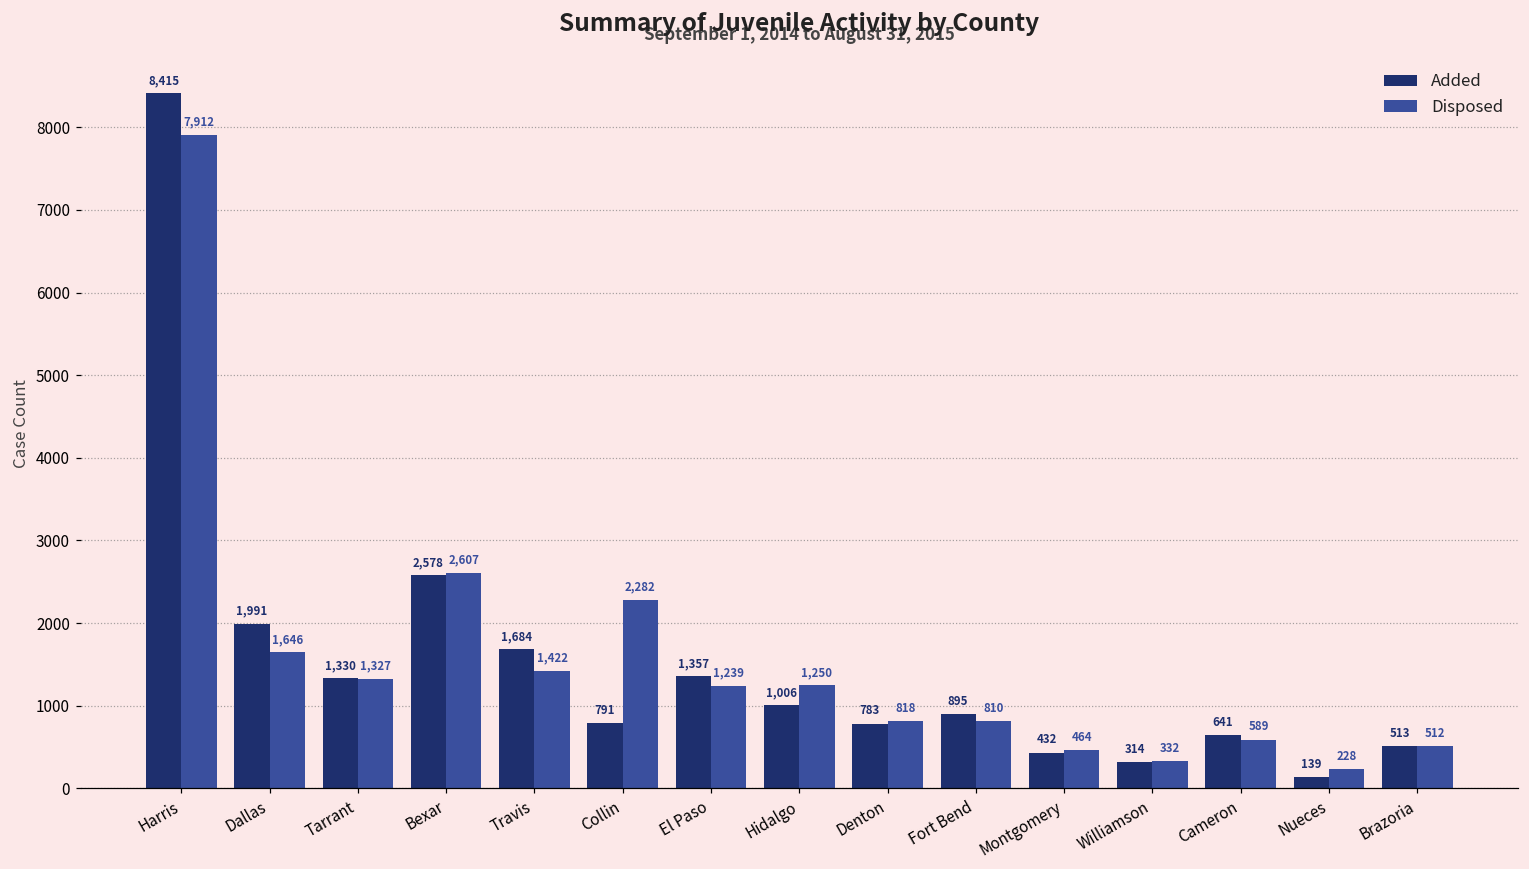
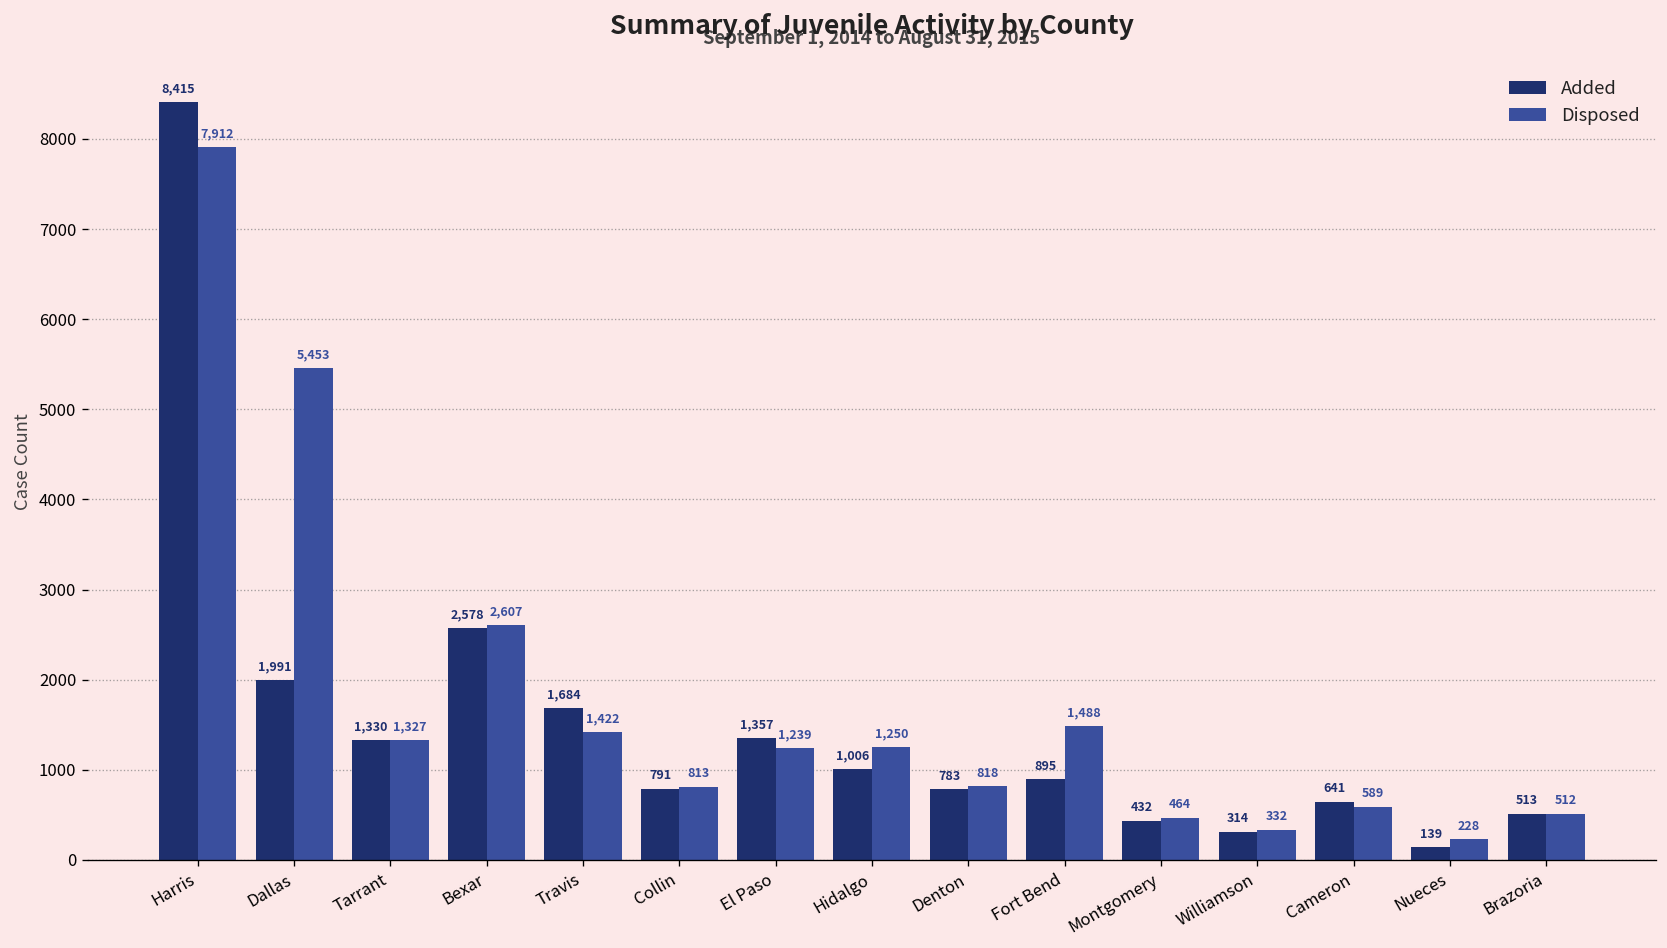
  {
    "Added": {
      "Harris": "8,415",
      "Dallas": "1,991",
      "Tarrant": "1,330",
      "Bexar": "2,578",
      "Travis": "1,684",
      "Collin": "791",
      "El Paso": "1,357",
      "Hidalgo": "1,006",
      "Denton": "783",
      "Fort Bend": "895",
      "Montgomery": "432",
      "Williamson": "314",
      "Cameron": "641",
      "Nueces": "139",
      "Brazoria": "513"
    },
    "Disposed": {
      "Harris": "7,912",
-     "Dallas": "1,646",
+     "Dallas": "5,453",
      "Tarrant": "1,327",
      "Bexar": "2,607",
      "Travis": "1,422",
-     "Collin": "2,282",
+     "Collin": "813",
      "El Paso": "1,239",
      "Hidalgo": "1,250",
      "Denton": "818",
-     "Fort Bend": "810",
+     "Fort Bend": "1,488",
      "Montgomery": "464",
      "Williamson": "332",
      "Cameron": "589",
      "Nueces": "228",
      "Brazoria": "512"
    }
  }
